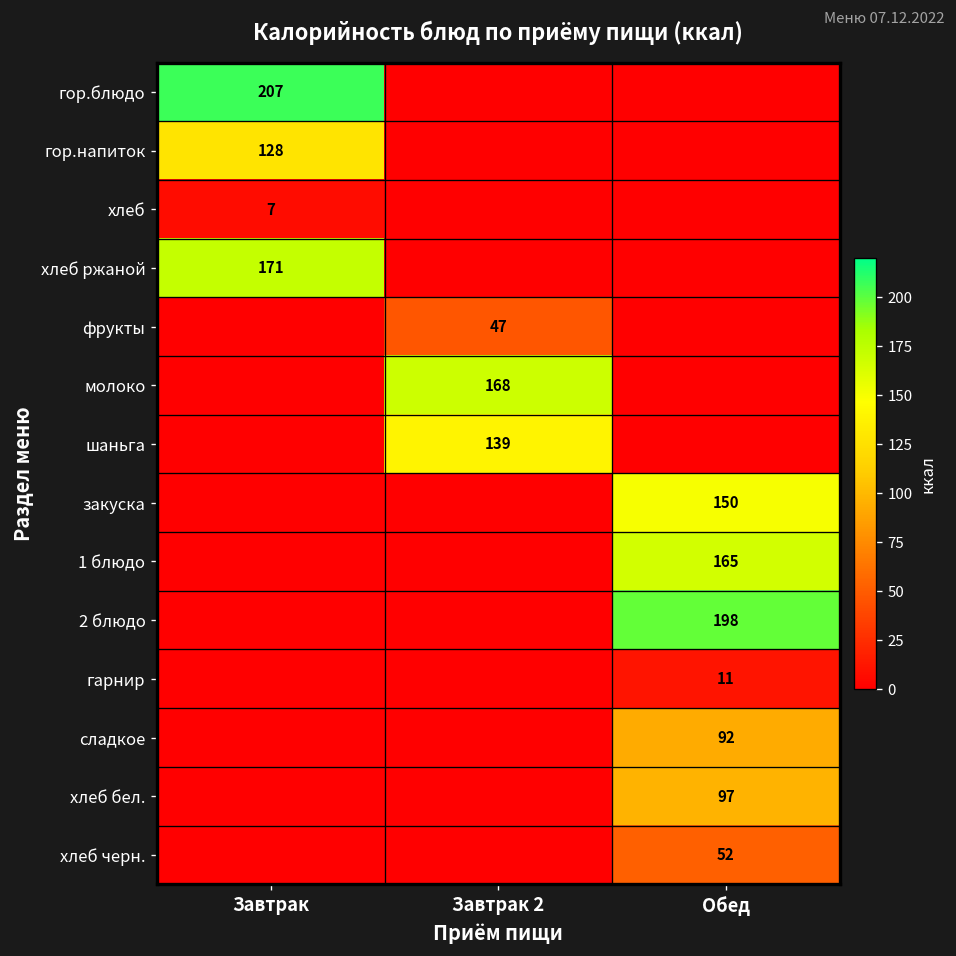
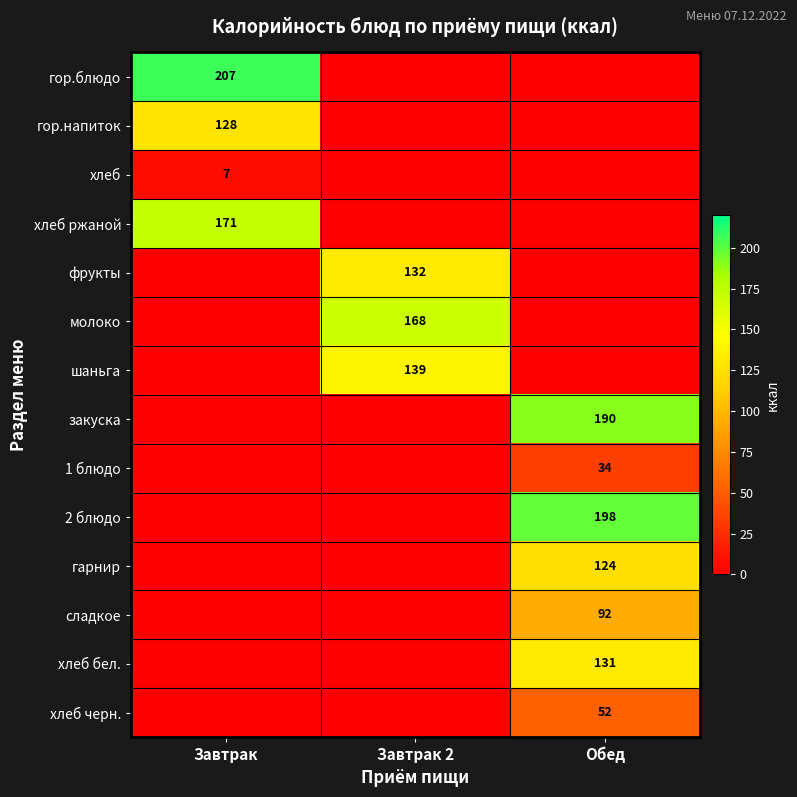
  {
    "гор.блюдо": {
      "Завтрак": 207
    },
    "гор.напиток": {
      "Завтрак": 128
    },
    "хлеб": {
      "Завтрак": 7
    },
    "хлеб ржаной": {
      "Завтрак": 171
    },
    "фрукты": {
-     "Завтрак 2": 47
+     "Завтрак 2": 132
    },
    "молоко": {
      "Завтрак 2": 168
    },
    "шаньга": {
      "Завтрак 2": 139
    },
    "закуска": {
-     "Обед": 150
+     "Обед": 190
    },
    "1 блюдо": {
-     "Обед": 165
+     "Обед": 34
    },
    "2 блюдо": {
      "Обед": 198
    },
    "гарнир": {
-     "Обед": 11
+     "Обед": 124
    },
    "сладкое": {
      "Обед": 92
    },
    "хлеб бел.": {
-     "Обед": 97
+     "Обед": 131
    },
    "хлеб черн.": {
      "Обед": 52
    }
  }
